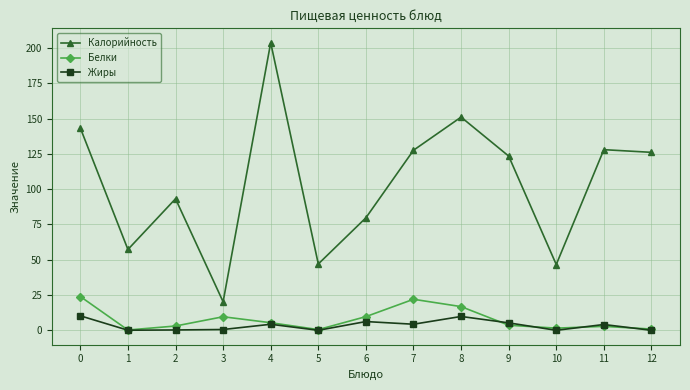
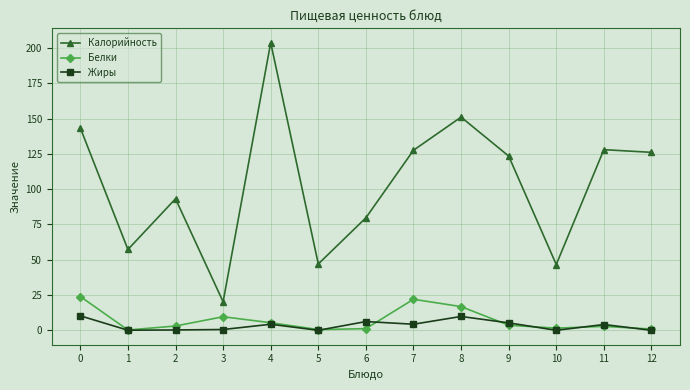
  {
    "Белки": {
      "0": 24,
      "2": 3,
      "3": 10,
-     "6": 10,
+     "6": 1,
      "7": 22,
      "8": 17
    }
  }
